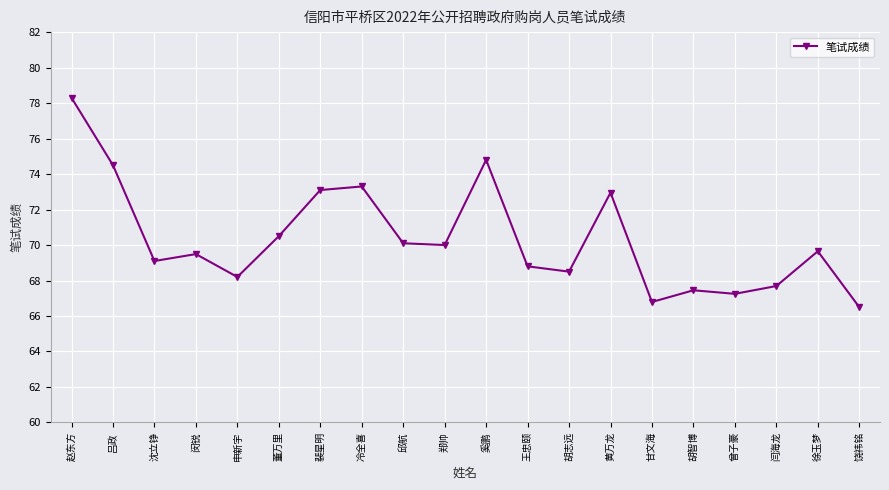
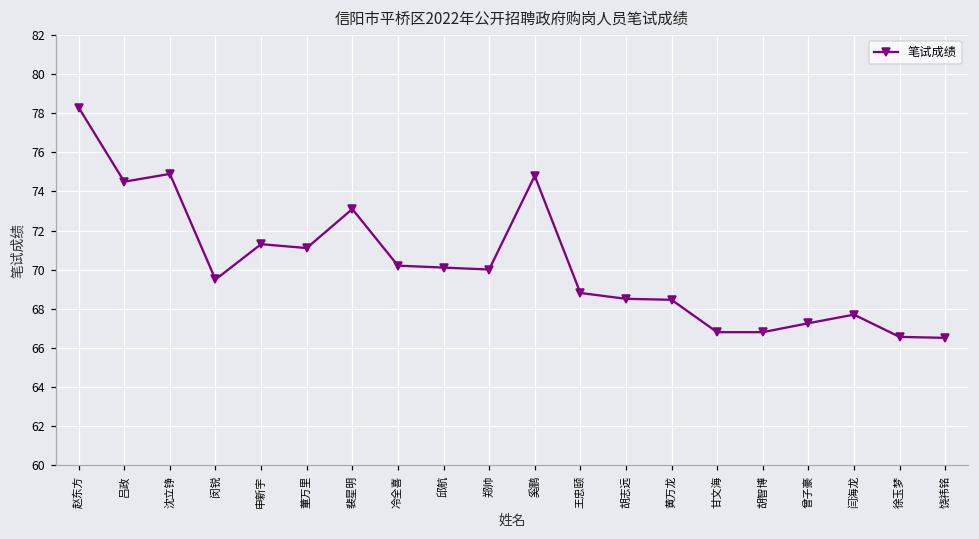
  {
    "赵东方": 78.3,
    "吕政": 74.5,
-   "沈立铮": 69.1,
+   "沈立铮": 74.9,
    "闵锐": 69.5,
-   "申新宇": 68.2,
-   "董万里": 70.5,
+   "申新宇": 71.3,
+   "董万里": 71.1,
    "裴星明": 73.1,
-   "冷全喜": 73.3,
+   "冷全喜": 70.2,
    "邱航": 70.1,
    "郑帅": 70.0,
    "奚鹏": 74.8,
    "王忠颐": 68.8,
    "胡志远": 68.5,
-   "黄万龙": 73.0,
+   "黄万龙": 68.5,
    "甘文海": 66.8,
-   "胡智博": 67.5,
+   "胡智博": 66.8,
    "曾子豪": 67.3,
    "闫海龙": 67.7,
-   "徐玉梦": 69.7,
+   "徐玉梦": 66.6,
    "饶祎铭": 66.5
  }
